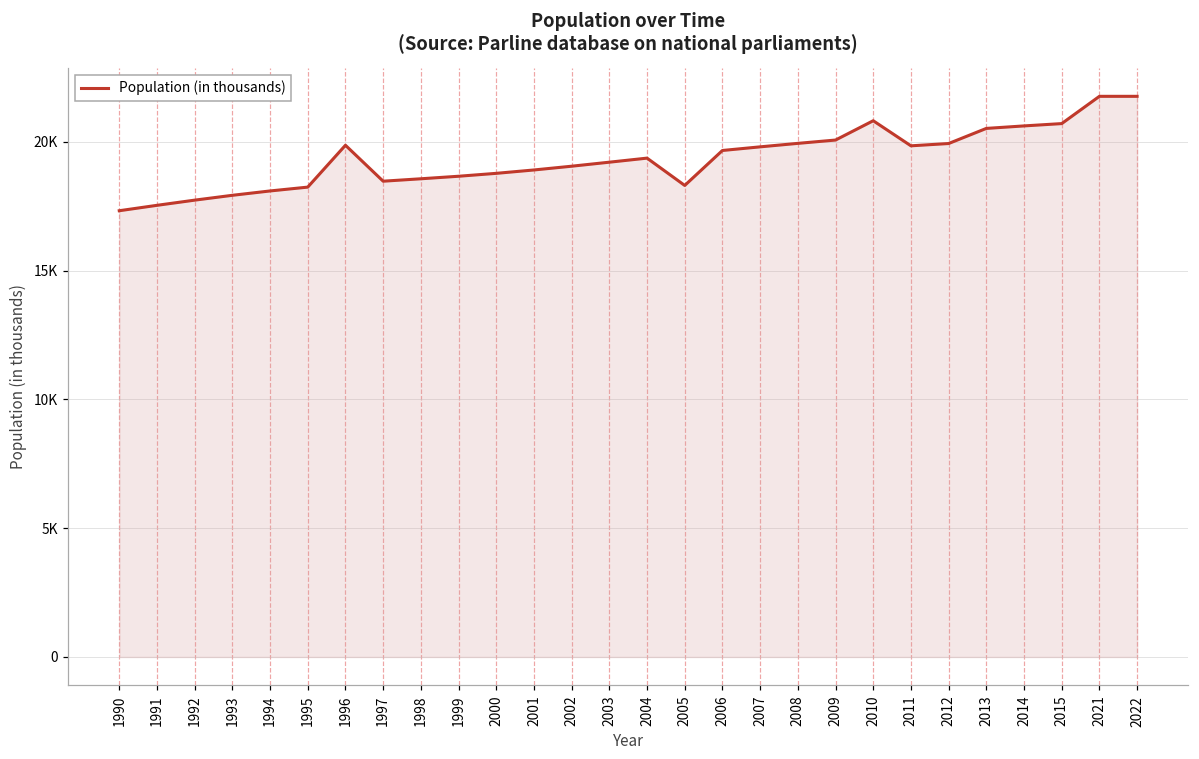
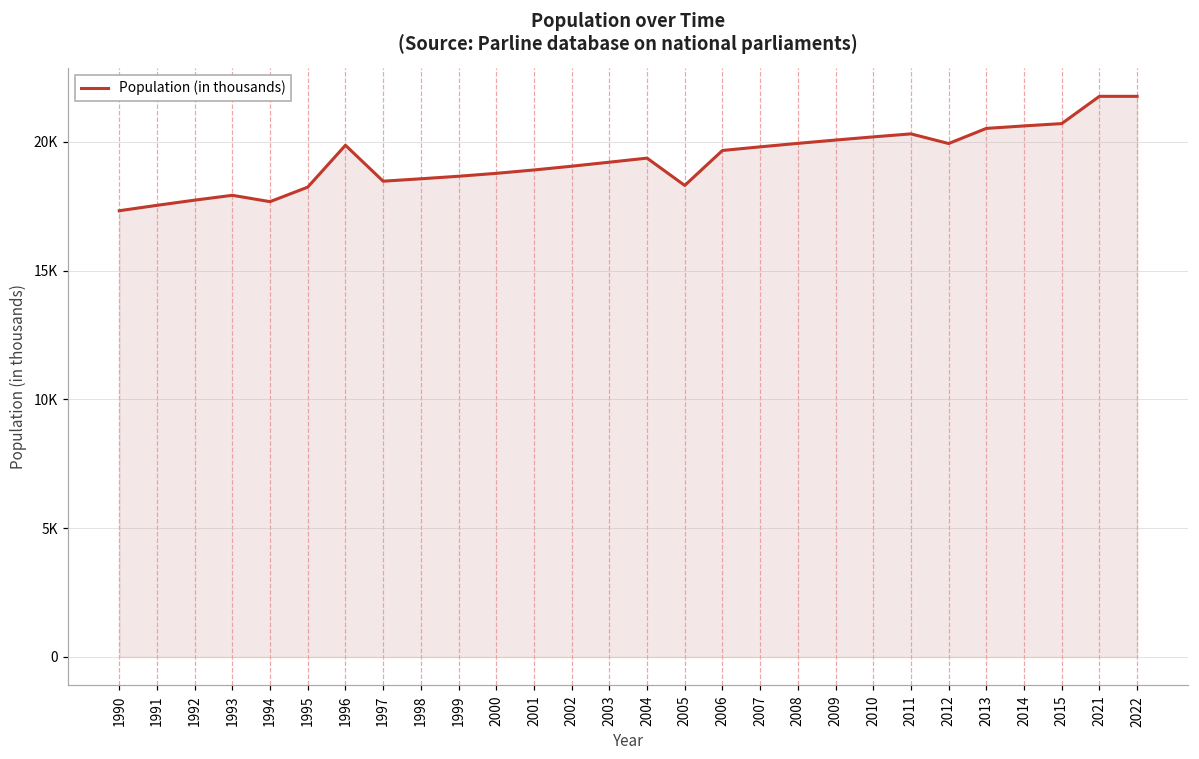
  {
    "1990": 17300,
    "1991": 17500,
    "1992": 17700,
    "1993": 17900,
-   "1994": 18100,
+   "1994": 17700,
    "1995": 18200,
    "1996": 19900,
    "1997": 18500,
    "1998": 18600,
    "1999": 18700,
    "2000": 18800,
    "2001": 18900,
    "2002": 19100,
    "2003": 19200,
    "2004": 19400,
    "2005": 18300,
    "2006": 19700,
    "2007": 19800,
    "2008": 19900,
    "2009": 20100,
-   "2010": 20800,
-   "2011": 19900,
+   "2010": 20200,
+   "2011": 20300,
    "2012": 19900,
    "2013": 20500,
    "2014": 20600,
    "2015": 20700,
    "2021": 21800,
    "2022": 21800
  }
